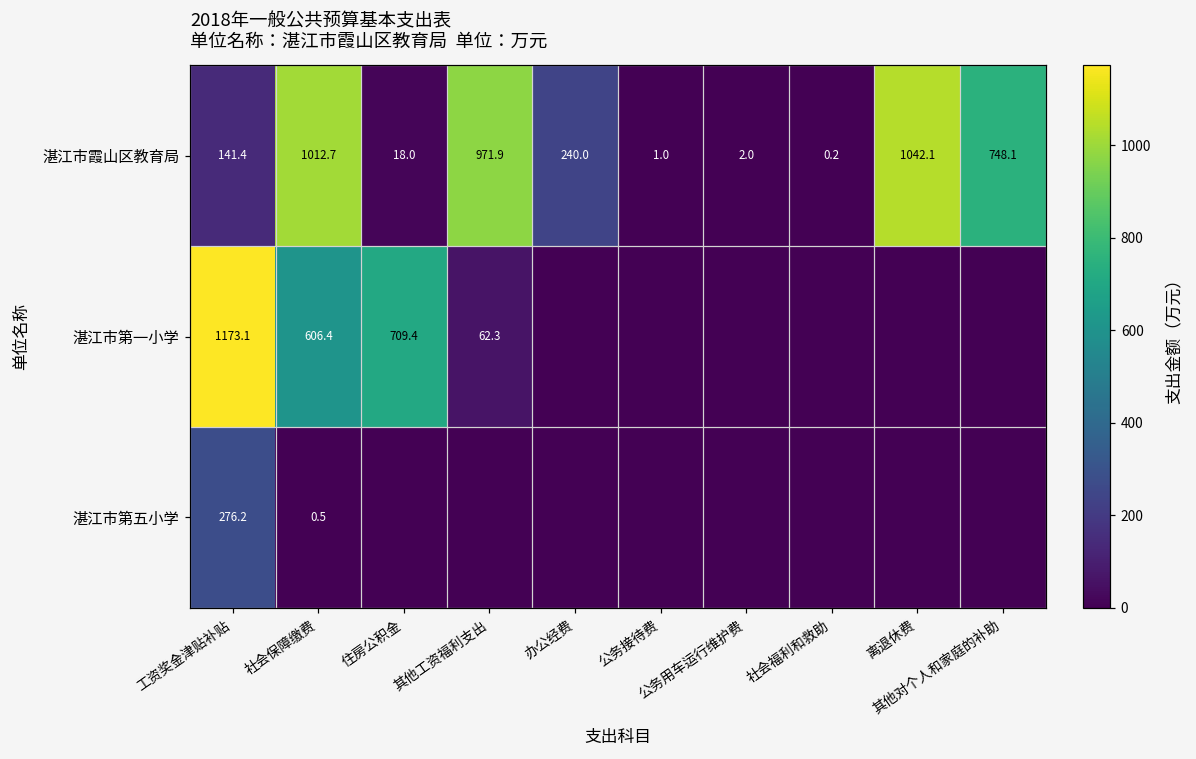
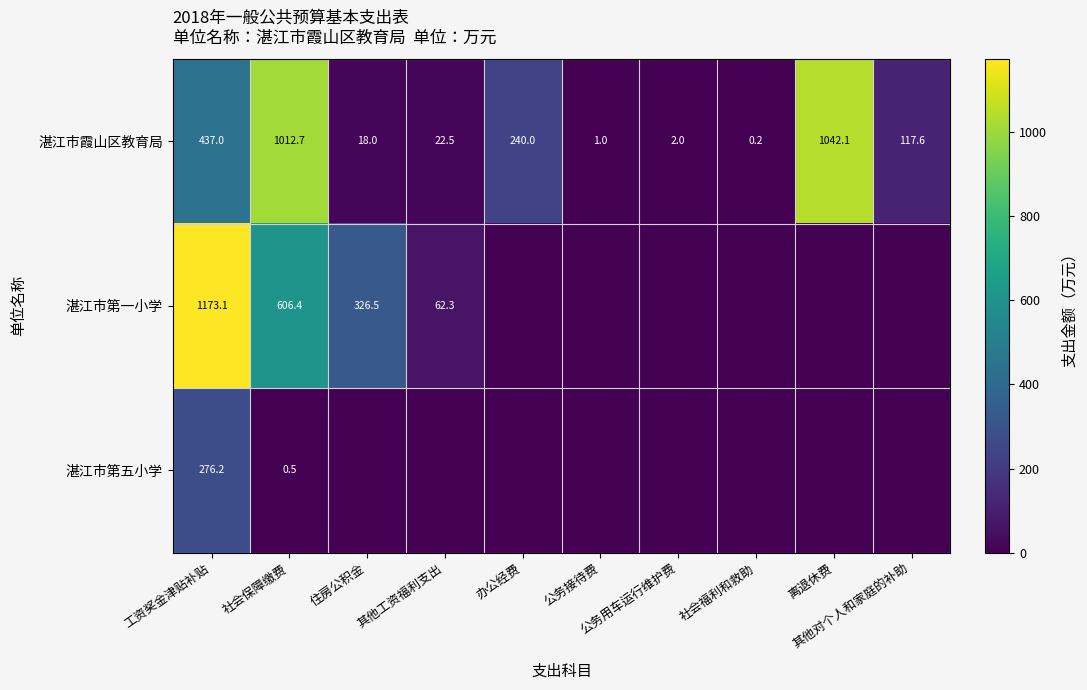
  {
    "湛江市霞山区教育局": {
-     "工资奖金津贴补贴": 141.4,
+     "工资奖金津贴补贴": 437.0,
      "社会保障缴费": 1012.7,
      "住房公积金": 18.0,
-     "其他工资福利支出": 971.9,
+     "其他工资福利支出": 22.5,
      "办公经费": 240.0,
      "公务接待费": 1.0,
      "公务用车运行维护费": 2.0,
      "社会福利和救助": 0.2,
      "离退休费": 1042.1,
-     "其他对个人和家庭的补助": 748.1
+     "其他对个人和家庭的补助": 117.6
    },
    "湛江市第一小学": {
      "工资奖金津贴补贴": 1173.1,
      "社会保障缴费": 606.4,
-     "住房公积金": 709.4,
+     "住房公积金": 326.5,
      "其他工资福利支出": 62.3
    },
    "湛江市第五小学": {
      "工资奖金津贴补贴": 276.2,
      "社会保障缴费": 0.5
    }
  }
